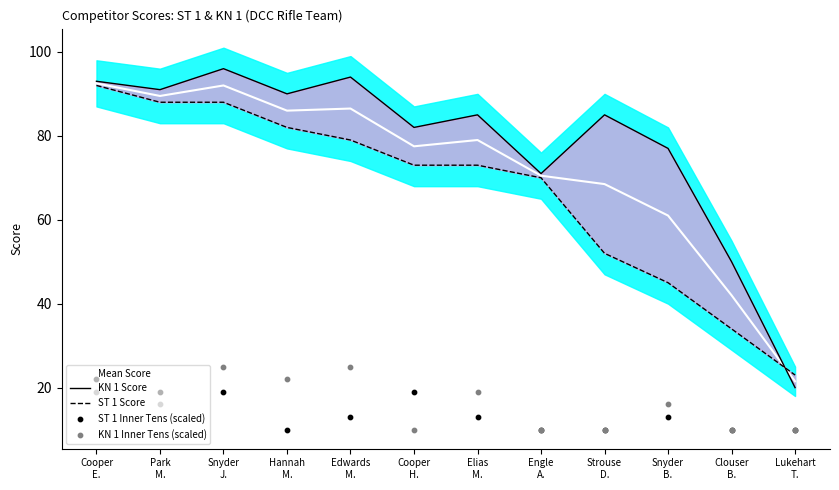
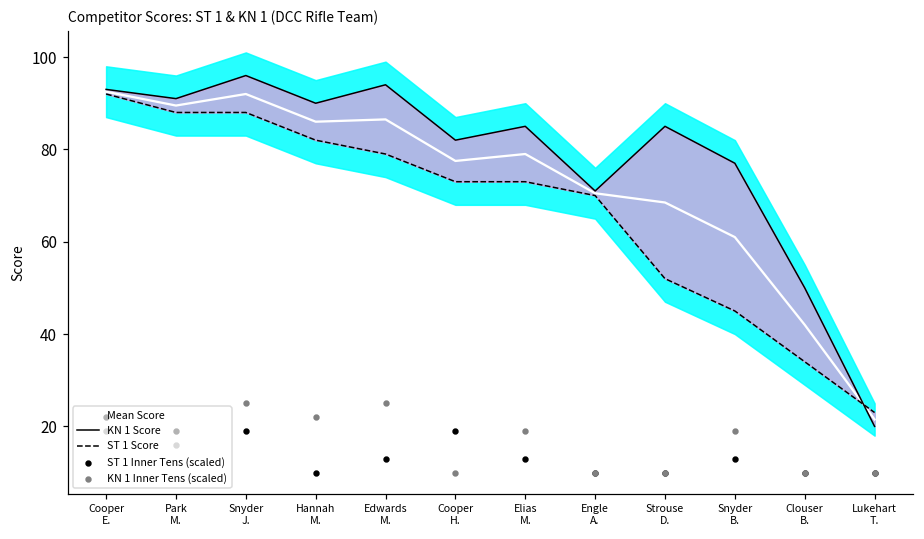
  {
    "Mean Score": {
      "Park M.": 90,
      "Snyder J.": 92,
      "Hannah M.": 86,
      "Edwards M.": 87,
      "Cooper H.": 78,
      "Elias M.": 79,
      "Strouse D.": 69,
      "Snyder B.": 61,
      "Clouser B.": 42,
      "Lukehart T.": 22
    },
    "KN 1 Inner Tens (scaled)": {
-     "Snyder B.": 16
+     "Snyder B.": 19
    }
  }
